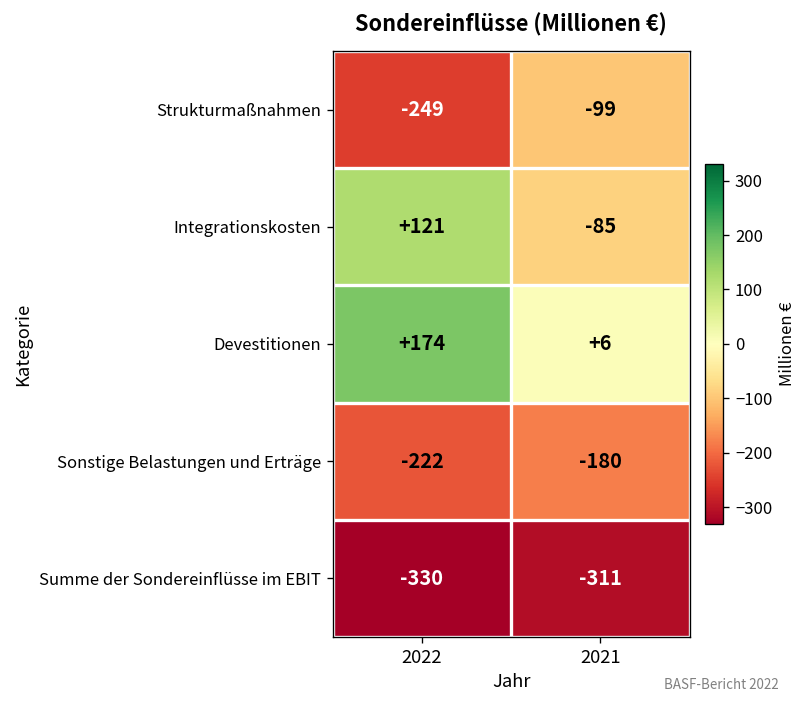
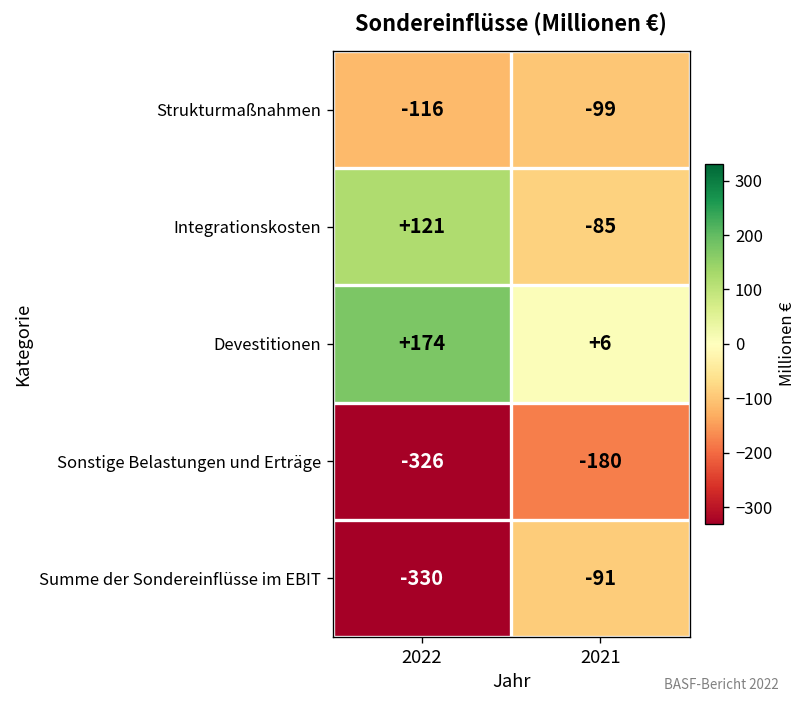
  {
    "Strukturmaßnahmen": {
-     "2022": "-249",
+     "2022": "-116",
      "2021": "-99"
    },
    "Integrationskosten": {
      "2022": "+121",
      "2021": "-85"
    },
    "Devestitionen": {
      "2022": "+174",
      "2021": "+6"
    },
    "Sonstige Belastungen und Erträge": {
-     "2022": "-222",
+     "2022": "-326",
      "2021": "-180"
    },
    "Summe der Sondereinflüsse im EBIT": {
      "2022": "-330",
-     "2021": "-311"
+     "2021": "-91"
    }
  }
